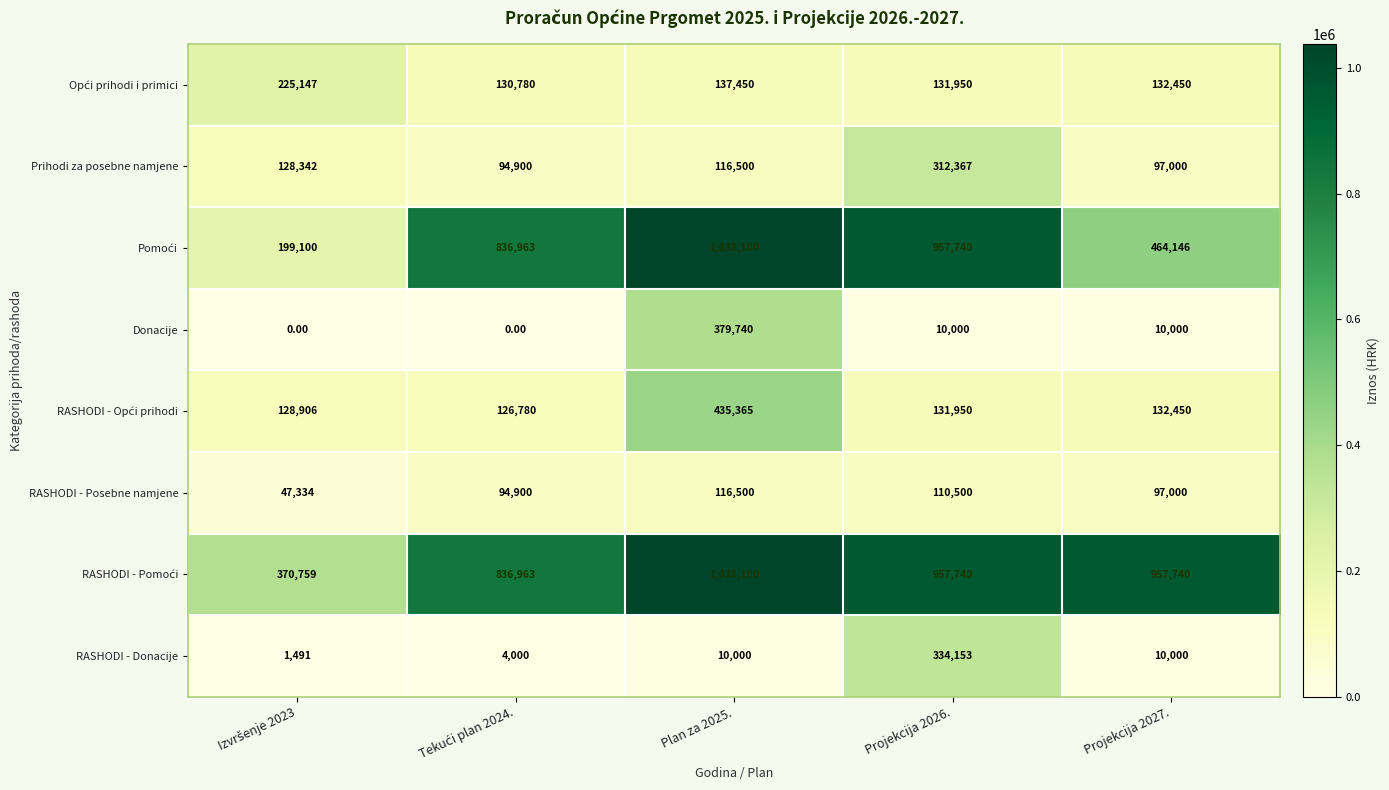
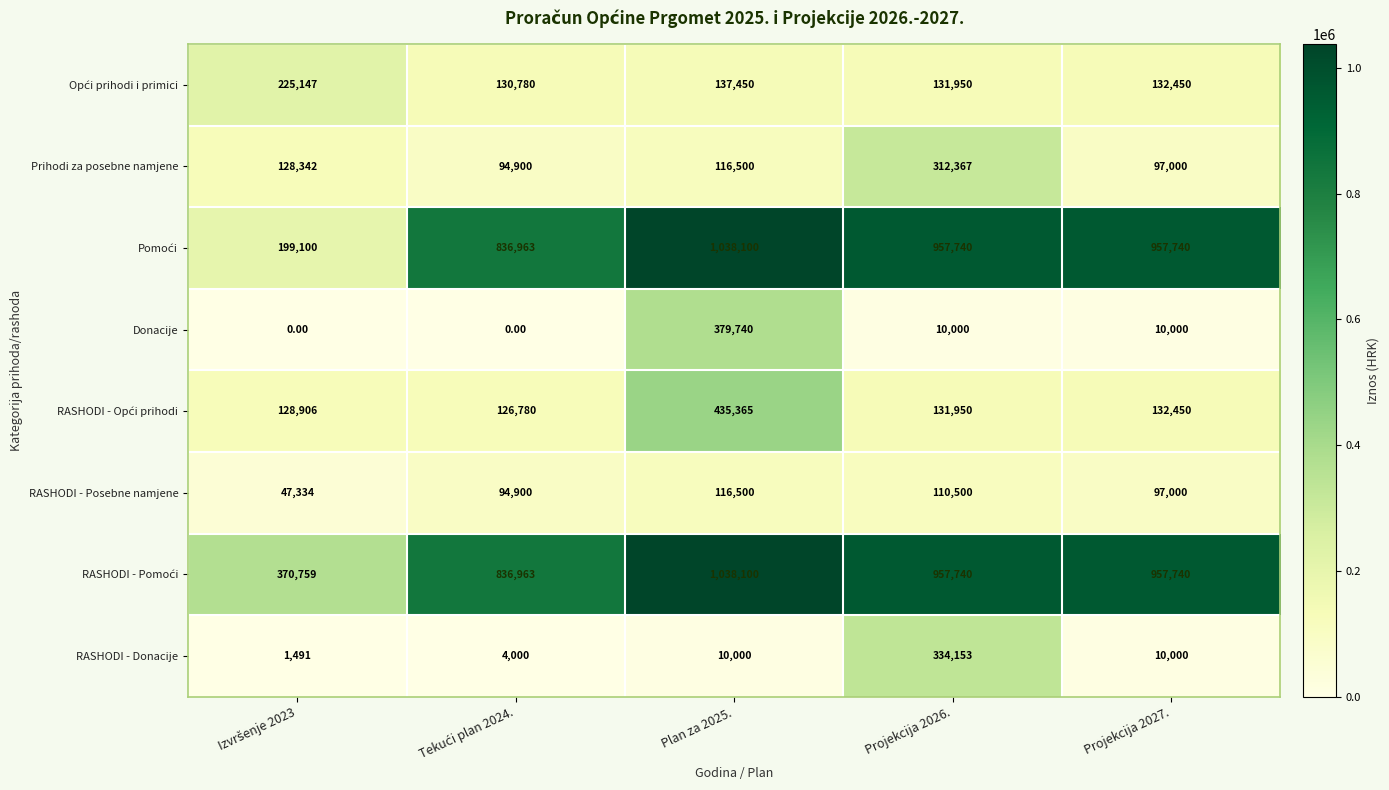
  {
    "Opći prihodi i primici": {
      "Izvršenje 2023": "225,147",
      "Tekući plan 2024.": "130,780",
      "Plan za 2025.": "137,450",
      "Projekcija 2026.": "131,950",
      "Projekcija 2027.": "132,450"
    },
    "Prihodi za posebne namjene": {
      "Izvršenje 2023": "128,342",
      "Tekući plan 2024.": "94,900",
      "Plan za 2025.": "116,500",
      "Projekcija 2026.": "312,367",
      "Projekcija 2027.": "97,000"
    },
    "Pomoći": {
      "Izvršenje 2023": "199,100",
      "Tekući plan 2024.": "836,963",
      "Projekcija 2026.": "957,740",
-     "Projekcija 2027.": "464,146"
+     "Projekcija 2027.": "957,740"
    },
    "Donacije": {
      "Izvršenje 2023": "0.00",
      "Tekući plan 2024.": "0.00",
      "Plan za 2025.": "379,740",
      "Projekcija 2026.": "10,000",
      "Projekcija 2027.": "10,000"
    },
    "RASHODI - Opći prihodi": {
      "Izvršenje 2023": "128,906",
      "Tekući plan 2024.": "126,780",
      "Plan za 2025.": "435,365",
      "Projekcija 2026.": "131,950",
      "Projekcija 2027.": "132,450"
    },
    "RASHODI - Posebne namjene": {
      "Izvršenje 2023": "47,334",
      "Tekući plan 2024.": "94,900",
      "Plan za 2025.": "116,500",
      "Projekcija 2026.": "110,500",
      "Projekcija 2027.": "97,000"
    },
    "RASHODI - Pomoći": {
      "Izvršenje 2023": "370,759",
      "Tekući plan 2024.": "836,963",
      "Projekcija 2026.": "957,740",
      "Projekcija 2027.": "957,740"
    },
    "RASHODI - Donacije": {
      "Izvršenje 2023": "1,491",
      "Tekući plan 2024.": "4,000",
      "Plan za 2025.": "10,000",
      "Projekcija 2026.": "334,153",
      "Projekcija 2027.": "10,000"
    }
  }
